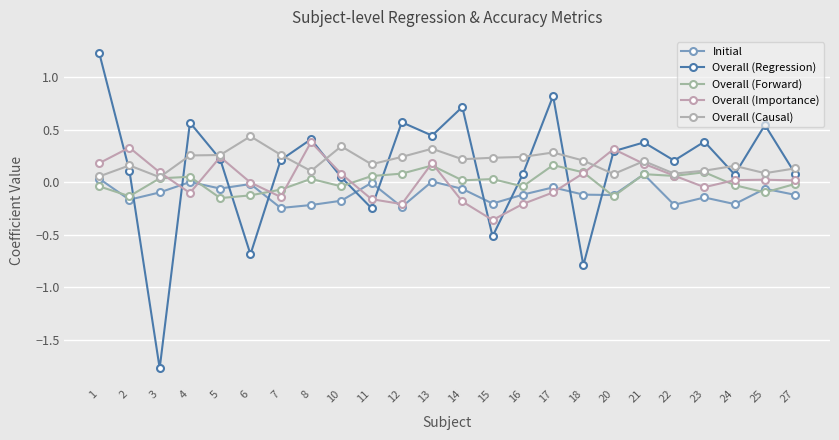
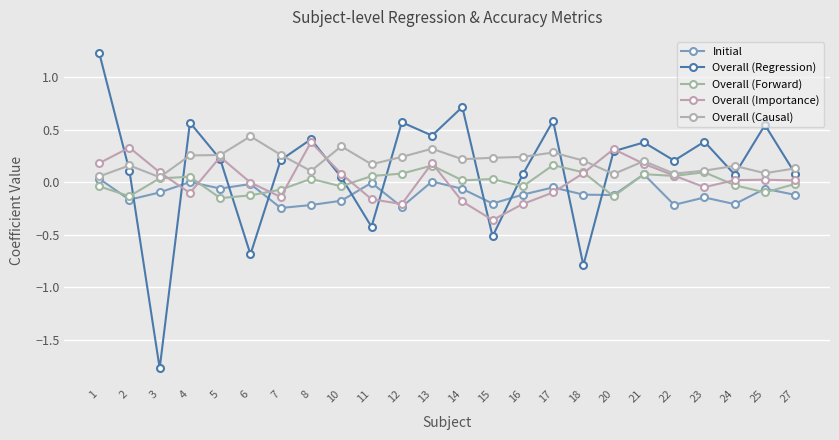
  {
    "Overall (Regression)": {
      "1": 1.23,
      "2": 0.11,
      "3": -1.77,
      "4": 0.57,
      "6": -0.69,
      "7": 0.21,
      "8": 0.41,
      "10": 0.05,
-     "11": -0.25,
+     "11": -0.43,
      "12": 0.57,
      "13": 0.44,
      "14": 0.72,
      "15": -0.52,
      "16": 0.08,
-     "17": 0.82,
+     "17": 0.58,
      "18": -0.79,
      "21": 0.38,
      "22": 0.21,
      "23": 0.39,
      "24": 0.07,
      "27": 0.08
    }
  }
